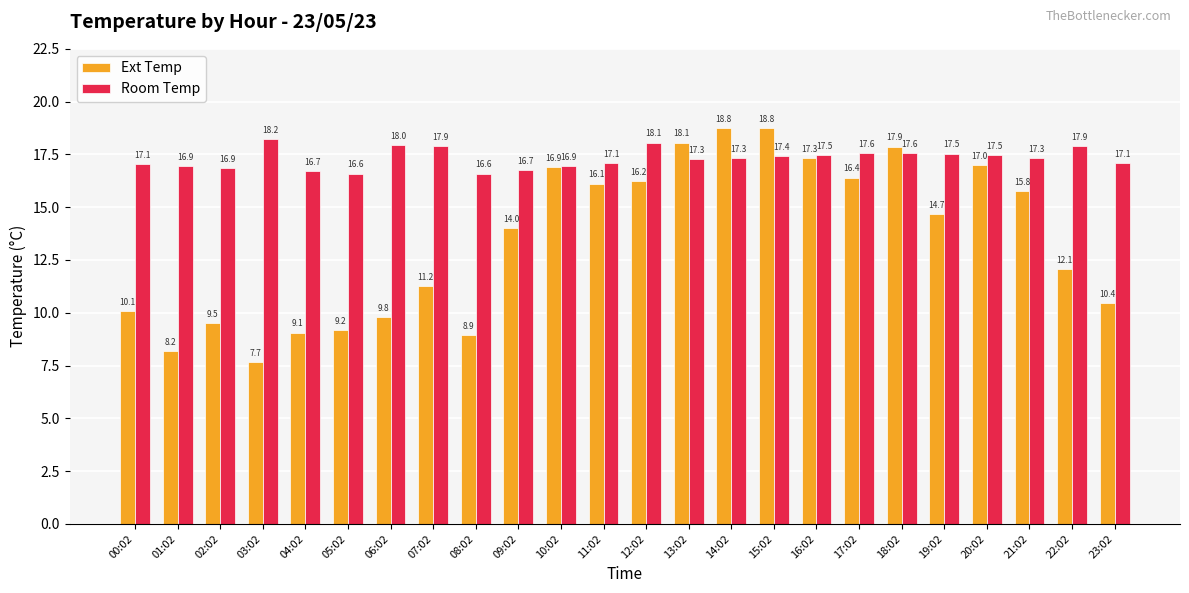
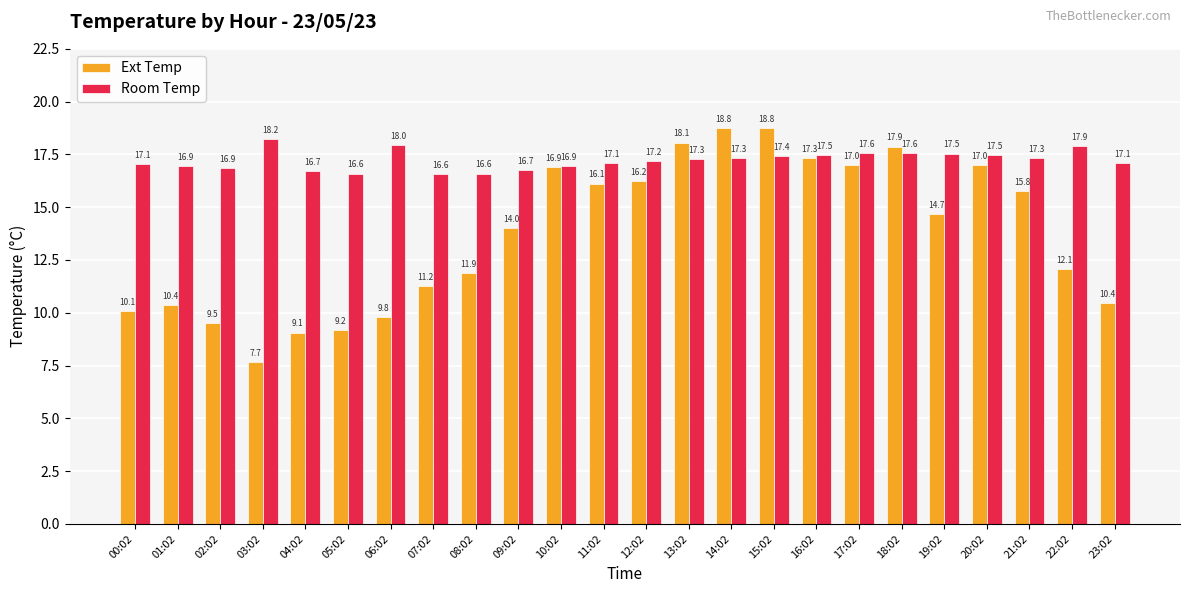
  {
    "Ext Temp": {
      "00:02": 10.1,
-     "01:02": 8.2,
+     "01:02": 10.4,
      "02:02": 9.5,
      "03:02": 7.7,
      "04:02": 9.1,
      "05:02": 9.2,
      "06:02": 9.8,
      "07:02": 11.2,
-     "08:02": 8.9,
+     "08:02": 11.9,
      "09:02": 14.0,
      "10:02": 16.9,
      "11:02": 16.1,
      "12:02": 16.2,
      "13:02": 18.1,
      "14:02": 18.8,
      "15:02": 18.8,
      "16:02": 17.3,
-     "17:02": 16.4,
+     "17:02": 17.0,
      "18:02": 17.9,
      "19:02": 14.7,
      "20:02": 17.0,
      "21:02": 15.8,
      "22:02": 12.1,
      "23:02": 10.4
    },
    "Room Temp": {
      "00:02": 17.1,
      "01:02": 16.9,
      "02:02": 16.9,
      "03:02": 18.2,
      "04:02": 16.7,
      "05:02": 16.6,
      "06:02": 18.0,
-     "07:02": 17.9,
+     "07:02": 16.6,
      "08:02": 16.6,
      "09:02": 16.7,
      "10:02": 16.9,
      "11:02": 17.1,
-     "12:02": 18.1,
+     "12:02": 17.2,
      "13:02": 17.3,
      "14:02": 17.3,
      "15:02": 17.4,
      "16:02": 17.5,
      "17:02": 17.6,
      "18:02": 17.6,
      "19:02": 17.5,
      "20:02": 17.5,
      "21:02": 17.3,
      "22:02": 17.9,
      "23:02": 17.1
    }
  }
